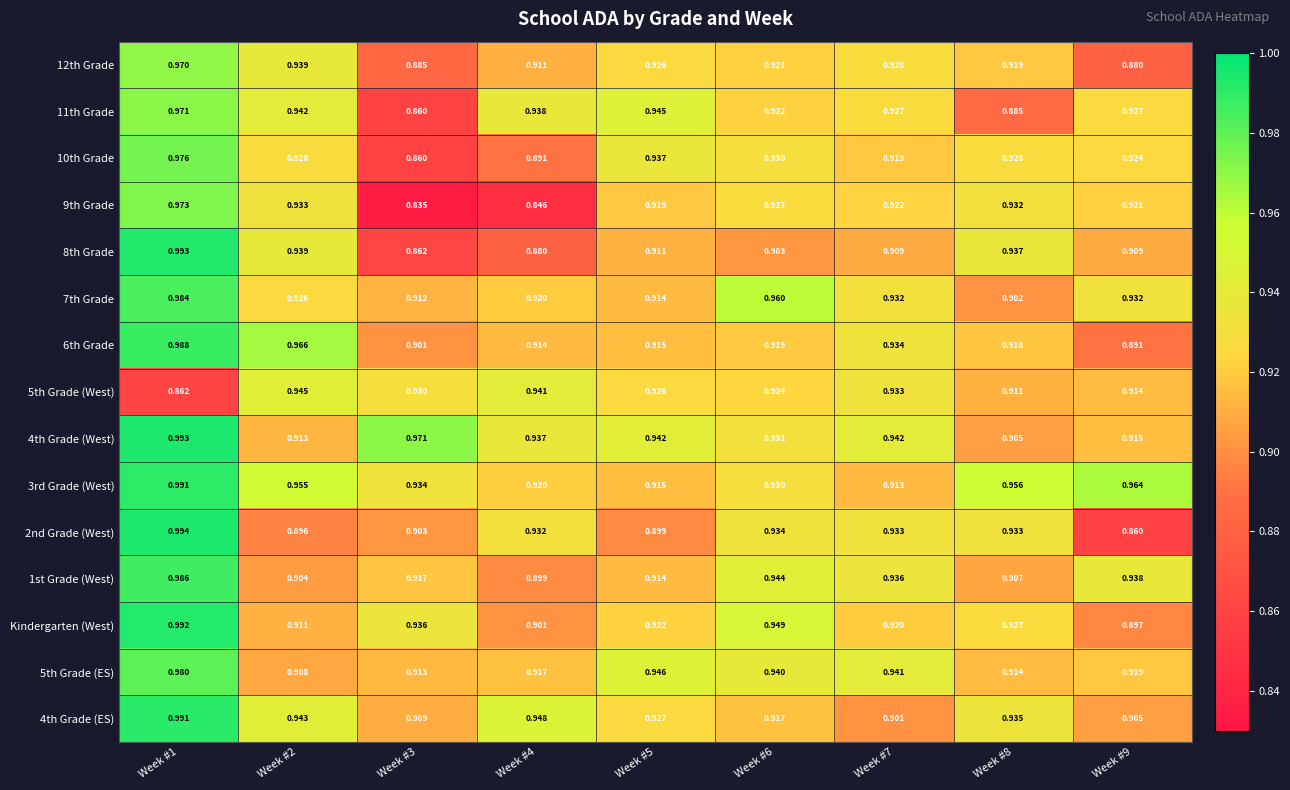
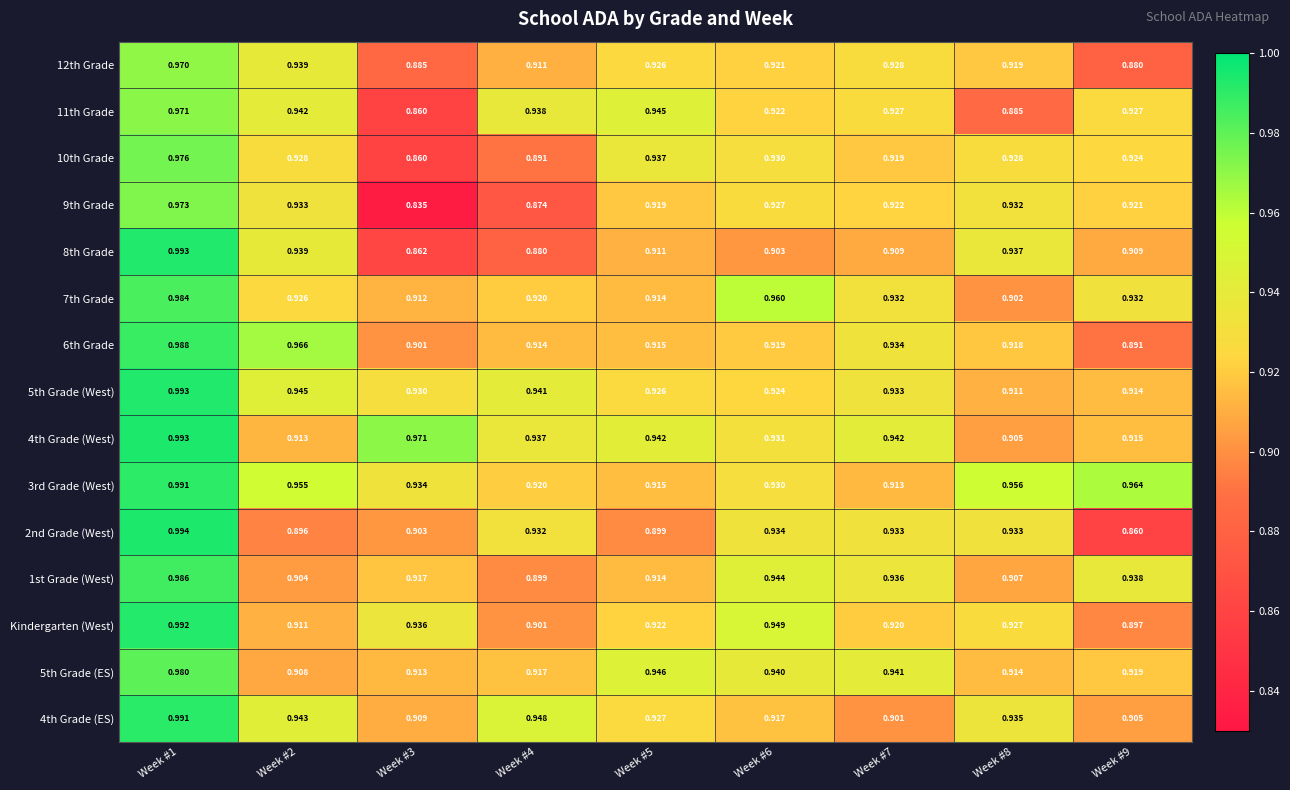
  {
    "12th Grade": {
      "Week #1": 0.970,
      "Week #2": 0.939,
      "Week #3": 0.885,
      "Week #4": 0.911,
      "Week #5": 0.926,
      "Week #6": 0.921,
      "Week #7": 0.928,
      "Week #8": 0.919,
      "Week #9": 0.880
    },
    "11th Grade": {
      "Week #1": 0.971,
      "Week #2": 0.942,
      "Week #3": 0.860,
      "Week #4": 0.938,
      "Week #5": 0.945,
      "Week #6": 0.922,
      "Week #7": 0.927,
      "Week #8": 0.885,
      "Week #9": 0.927
    },
    "10th Grade": {
      "Week #1": 0.976,
      "Week #2": 0.928,
      "Week #3": 0.860,
      "Week #4": 0.891,
      "Week #5": 0.937,
      "Week #6": 0.930,
      "Week #7": 0.919,
      "Week #8": 0.928,
      "Week #9": 0.924
    },
    "9th Grade": {
      "Week #1": 0.973,
      "Week #2": 0.933,
      "Week #3": 0.835,
-     "Week #4": 0.846,
+     "Week #4": 0.874,
      "Week #5": 0.919,
      "Week #6": 0.927,
      "Week #7": 0.922,
      "Week #8": 0.932,
      "Week #9": 0.921
    },
    "8th Grade": {
      "Week #1": 0.993,
      "Week #2": 0.939,
      "Week #3": 0.862,
      "Week #4": 0.880,
      "Week #5": 0.911,
      "Week #6": 0.903,
      "Week #7": 0.909,
      "Week #8": 0.937,
      "Week #9": 0.909
    },
    "7th Grade": {
      "Week #1": 0.984,
      "Week #2": 0.926,
      "Week #3": 0.912,
      "Week #4": 0.920,
      "Week #5": 0.914,
      "Week #6": 0.960,
      "Week #7": 0.932,
      "Week #8": 0.902,
      "Week #9": 0.932
    },
    "6th Grade": {
      "Week #1": 0.988,
      "Week #2": 0.966,
      "Week #3": 0.901,
      "Week #4": 0.914,
      "Week #5": 0.915,
      "Week #6": 0.919,
      "Week #7": 0.934,
      "Week #8": 0.918,
      "Week #9": 0.891
    },
    "5th Grade (West)": {
-     "Week #1": 0.862,
+     "Week #1": 0.993,
      "Week #2": 0.945,
      "Week #3": 0.930,
      "Week #4": 0.941,
      "Week #5": 0.926,
      "Week #6": 0.924,
      "Week #7": 0.933,
      "Week #8": 0.911,
      "Week #9": 0.914
    },
    "4th Grade (West)": {
      "Week #1": 0.993,
      "Week #2": 0.913,
      "Week #3": 0.971,
      "Week #4": 0.937,
      "Week #5": 0.942,
      "Week #6": 0.931,
      "Week #7": 0.942,
      "Week #8": 0.905,
      "Week #9": 0.915
    },
    "3rd Grade (West)": {
      "Week #1": 0.991,
      "Week #2": 0.955,
      "Week #3": 0.934,
      "Week #4": 0.920,
      "Week #5": 0.915,
      "Week #6": 0.930,
      "Week #7": 0.913,
      "Week #8": 0.956,
      "Week #9": 0.964
    },
    "2nd Grade (West)": {
      "Week #1": 0.994,
      "Week #2": 0.896,
      "Week #3": 0.903,
      "Week #4": 0.932,
      "Week #5": 0.899,
      "Week #6": 0.934,
      "Week #7": 0.933,
      "Week #8": 0.933,
      "Week #9": 0.860
    },
    "1st Grade (West)": {
      "Week #1": 0.986,
      "Week #2": 0.904,
      "Week #3": 0.917,
      "Week #4": 0.899,
      "Week #5": 0.914,
      "Week #6": 0.944,
      "Week #7": 0.936,
      "Week #8": 0.907,
      "Week #9": 0.938
    },
    "Kindergarten (West)": {
      "Week #1": 0.992,
      "Week #2": 0.911,
      "Week #3": 0.936,
      "Week #4": 0.901,
      "Week #5": 0.922,
      "Week #6": 0.949,
      "Week #7": 0.920,
      "Week #8": 0.927,
      "Week #9": 0.897
    },
    "5th Grade (ES)": {
      "Week #1": 0.980,
      "Week #2": 0.908,
      "Week #3": 0.913,
      "Week #4": 0.917,
      "Week #5": 0.946,
      "Week #6": 0.940,
      "Week #7": 0.941,
      "Week #8": 0.914,
      "Week #9": 0.919
    },
    "4th Grade (ES)": {
      "Week #1": 0.991,
      "Week #2": 0.943,
      "Week #3": 0.909,
      "Week #4": 0.948,
      "Week #5": 0.927,
      "Week #6": 0.917,
      "Week #7": 0.901,
      "Week #8": 0.935,
      "Week #9": 0.905
    }
  }
